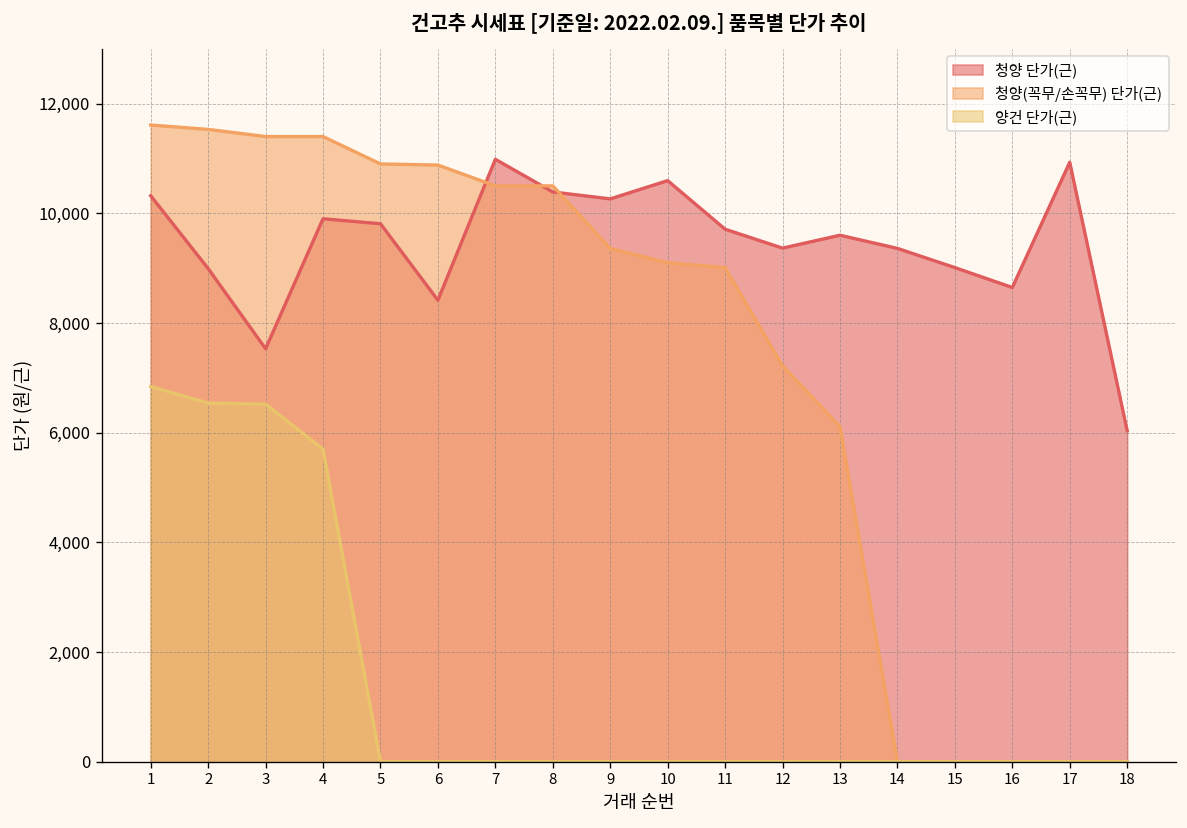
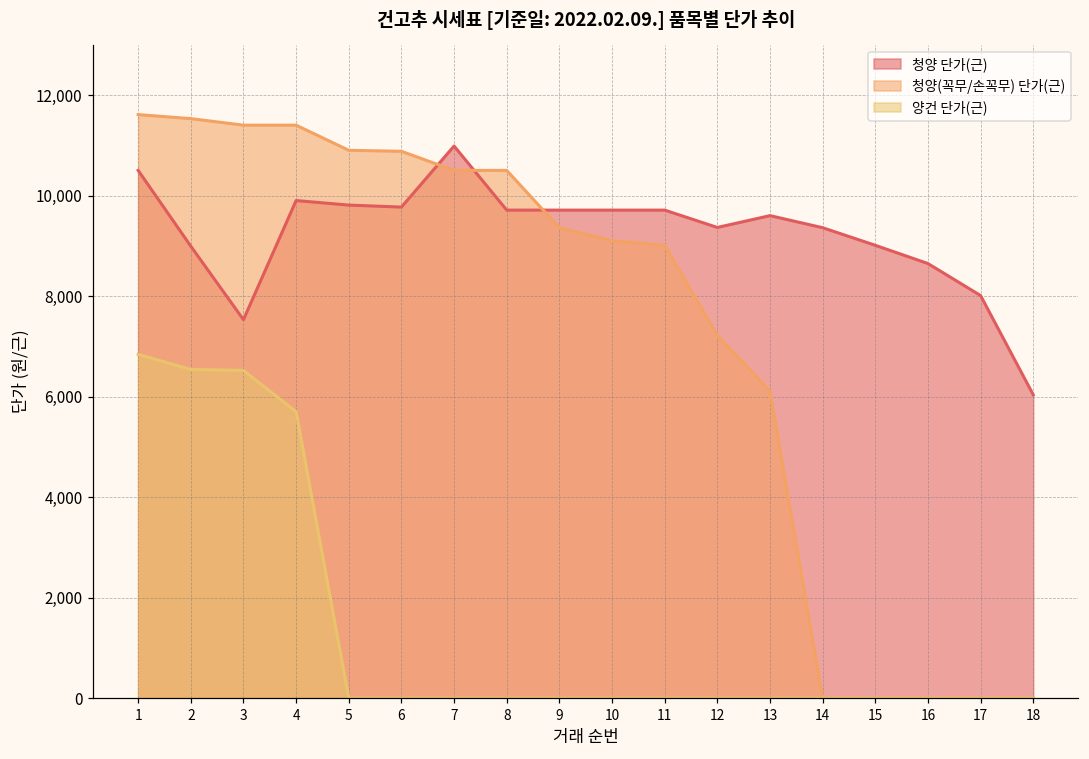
  {
    "청양 단가(근)": {
-     "1": "10,300",
+     "1": "10,500",
      "2": "9,000",
      "3": "7,500",
      "4": "9,900",
      "5": "9,800",
-     "6": "8,400",
+     "6": "9,800",
      "7": "11,000",
-     "8": "10,400",
-     "9": "10,300",
-     "10": "10,600",
+     "8": "9,700",
+     "9": "9,700",
+     "10": "9,700",
      "11": "9,700",
      "12": "9,400",
      "13": "9,600",
      "14": "9,400",
      "15": "9,000",
      "16": "8,600",
-     "17": "10,900",
+     "17": "8,000",
      "18": "6,000"
    }
  }
